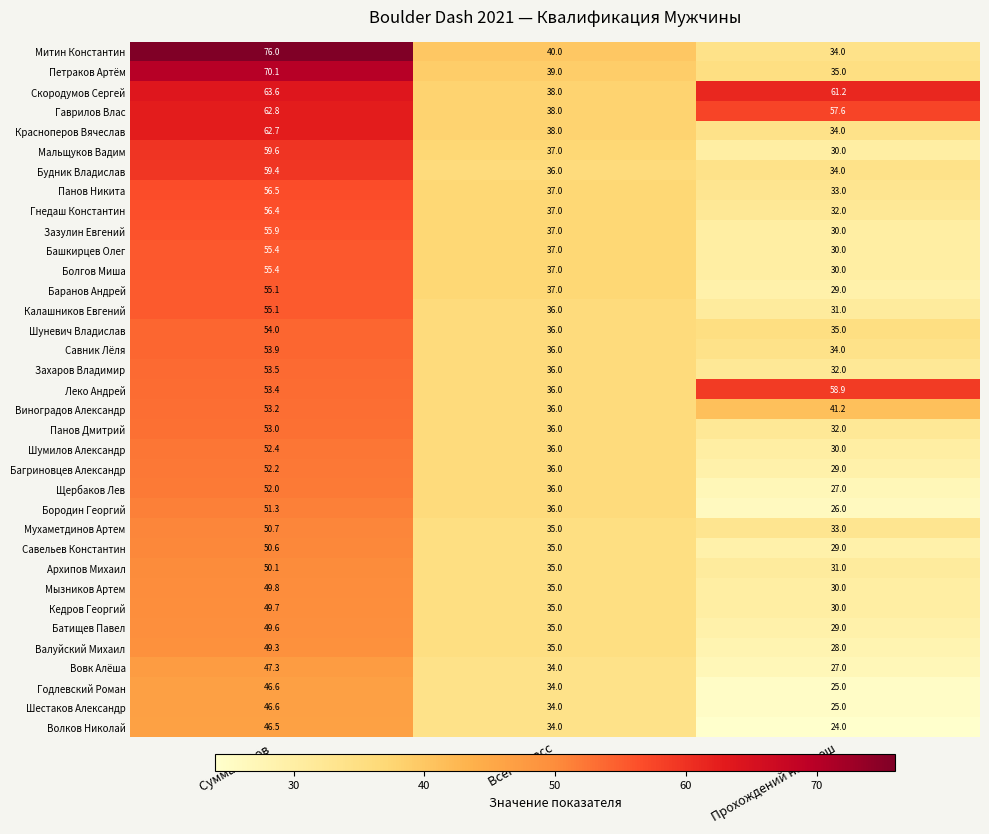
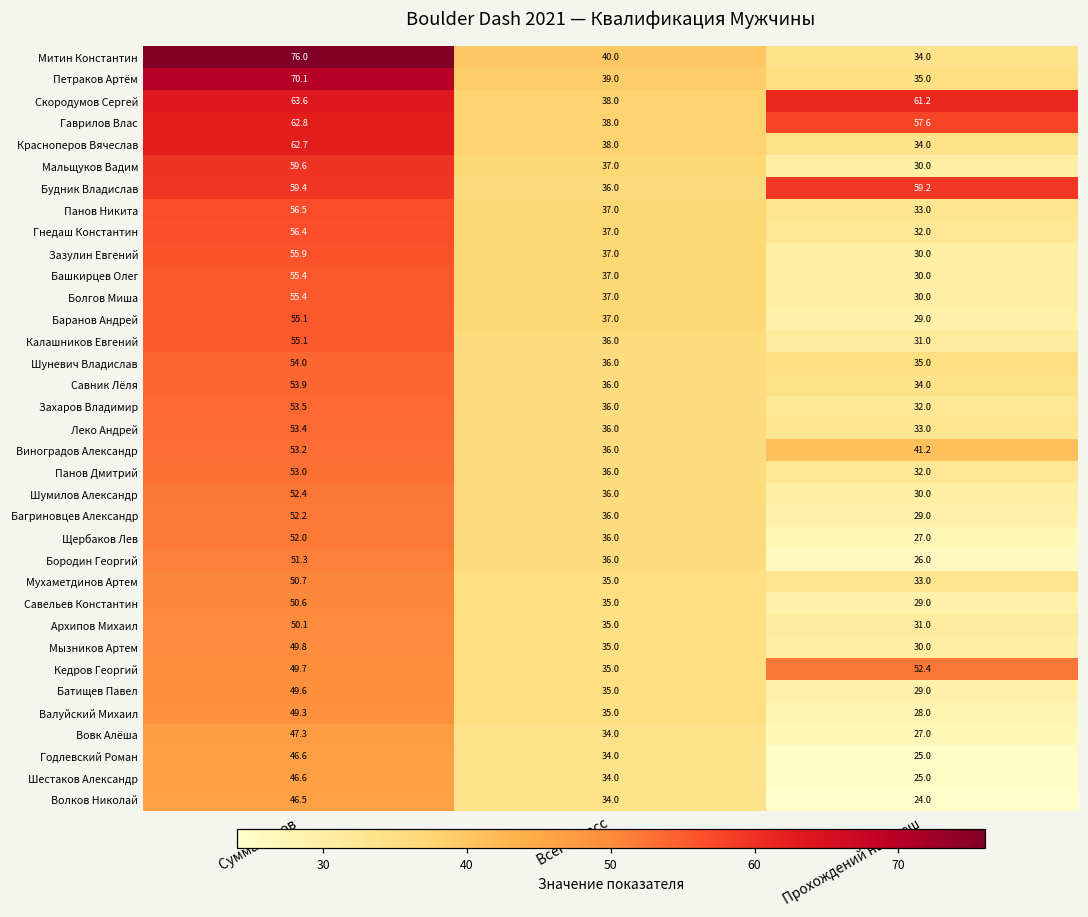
  {
    "Митин Константин": {
      "Прохождений на флеш": 34.0
    },
    "Петраков Артём": {
      "Прохождений на флеш": 35.0
    },
    "Скородумов Сергей": {
      "Прохождений на флеш": 61.2
    },
    "Гаврилов Влас": {
      "Прохождений на флеш": 57.6
    },
    "Красноперов Вячеслав": {
      "Прохождений на флеш": 34.0
    },
    "Мальщуков Вадим": {
      "Прохождений на флеш": 30.0
    },
    "Будник Владислав": {
-     "Прохождений на флеш": 34.0
+     "Прохождений на флеш": 59.2
    },
    "Панов Никита": {
      "Прохождений на флеш": 33.0
    },
    "Гнедаш Константин": {
      "Прохождений на флеш": 32.0
    },
    "Зазулин Евгений": {
      "Прохождений на флеш": 30.0
    },
    "Башкирцев Олег": {
      "Прохождений на флеш": 30.0
    },
    "Болгов Миша": {
      "Прохождений на флеш": 30.0
    },
    "Баранов Андрей": {
      "Прохождений на флеш": 29.0
    },
    "Калашников Евгений": {
      "Прохождений на флеш": 31.0
    },
    "Шуневич Владислав": {
      "Прохождений на флеш": 35.0
    },
    "Савник Лёля": {
      "Прохождений на флеш": 34.0
    },
    "Захаров Владимир": {
      "Прохождений на флеш": 32.0
    },
    "Леко Андрей": {
-     "Прохождений на флеш": 58.9
+     "Прохождений на флеш": 33.0
    },
    "Виноградов Александр": {
      "Прохождений на флеш": 41.2
    },
    "Панов Дмитрий": {
      "Прохождений на флеш": 32.0
    },
    "Шумилов Александр": {
      "Прохождений на флеш": 30.0
    },
    "Багриновцев Александр": {
      "Прохождений на флеш": 29.0
    },
    "Щербаков Лев": {
      "Прохождений на флеш": 27.0
    },
    "Бородин Георгий": {
      "Прохождений на флеш": 26.0
    },
    "Мухаметдинов Артем": {
      "Прохождений на флеш": 33.0
    },
    "Савельев Константин": {
      "Прохождений на флеш": 29.0
    },
    "Архипов Михаил": {
      "Прохождений на флеш": 31.0
    },
    "Мызников Артем": {
      "Прохождений на флеш": 30.0
    },
    "Кедров Георгий": {
-     "Прохождений на флеш": 30.0
+     "Прохождений на флеш": 52.4
    },
    "Батищев Павел": {
      "Прохождений на флеш": 29.0
    },
    "Валуйский Михаил": {
      "Прохождений на флеш": 28.0
    },
    "Вовк Алёша": {
      "Прохождений на флеш": 27.0
    },
    "Годлевский Роман": {
      "Прохождений на флеш": 25.0
    },
    "Шестаков Александр": {
      "Прохождений на флеш": 25.0
    },
    "Волков Николай": {
      "Прохождений на флеш": 24.0
    }
  }
